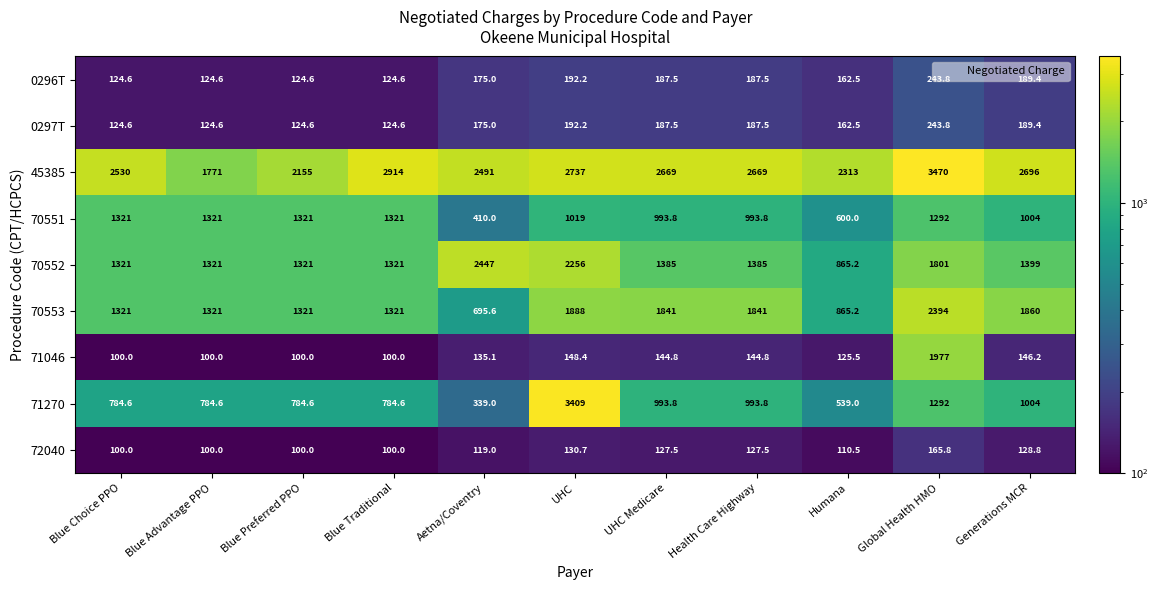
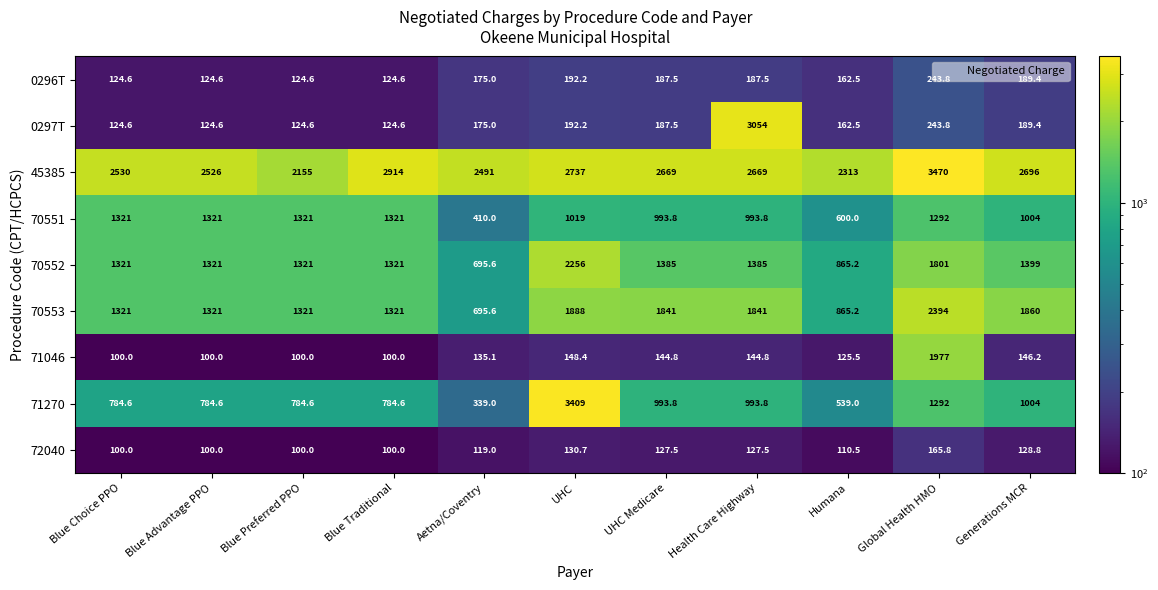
  {
    "0296T": {
      "Blue Choice PPO": 124.6,
      "Blue Advantage PPO": 124.6,
      "Blue Preferred PPO": 124.6,
      "Blue Traditional": 124.6,
      "Aetna/Coventry": 175.0,
      "UHC": 192.2,
      "UHC Medicare": 187.5,
      "Health Care Highway": 187.5,
      "Humana": 162.5
    },
    "0297T": {
      "Blue Choice PPO": 124.6,
      "Blue Advantage PPO": 124.6,
      "Blue Preferred PPO": 124.6,
      "Blue Traditional": 124.6,
      "Aetna/Coventry": 175.0,
      "UHC": 192.2,
      "UHC Medicare": 187.5,
-     "Health Care Highway": 187.5,
+     "Health Care Highway": 3054,
      "Humana": 162.5,
      "Global Health HMO": 243.8,
      "Generations MCR": 189.4
    },
    "45385": {
      "Blue Choice PPO": 2530,
-     "Blue Advantage PPO": 1771,
+     "Blue Advantage PPO": 2526,
      "Blue Preferred PPO": 2155,
      "Blue Traditional": 2914,
      "Aetna/Coventry": 2491,
      "UHC": 2737,
      "UHC Medicare": 2669,
      "Health Care Highway": 2669,
      "Humana": 2313,
      "Global Health HMO": 3470,
      "Generations MCR": 2696
    },
    "70551": {
      "Blue Choice PPO": 1321,
      "Blue Advantage PPO": 1321,
      "Blue Preferred PPO": 1321,
      "Blue Traditional": 1321,
      "Aetna/Coventry": 410.0,
      "UHC": 1019,
      "UHC Medicare": 993.8,
      "Health Care Highway": 993.8,
      "Humana": 600.0,
      "Global Health HMO": 1292,
      "Generations MCR": 1004
    },
    "70552": {
      "Blue Choice PPO": 1321,
      "Blue Advantage PPO": 1321,
      "Blue Preferred PPO": 1321,
      "Blue Traditional": 1321,
-     "Aetna/Coventry": 2447,
+     "Aetna/Coventry": 695.6,
      "UHC": 2256,
      "UHC Medicare": 1385,
      "Health Care Highway": 1385,
      "Humana": 865.2,
      "Global Health HMO": 1801,
      "Generations MCR": 1399
    },
    "70553": {
      "Blue Choice PPO": 1321,
      "Blue Advantage PPO": 1321,
      "Blue Preferred PPO": 1321,
      "Blue Traditional": 1321,
      "Aetna/Coventry": 695.6,
      "UHC": 1888,
      "UHC Medicare": 1841,
      "Health Care Highway": 1841,
      "Humana": 865.2,
      "Global Health HMO": 2394,
      "Generations MCR": 1860
    },
    "71046": {
      "Blue Choice PPO": 100.0,
      "Blue Advantage PPO": 100.0,
      "Blue Preferred PPO": 100.0,
      "Blue Traditional": 100.0,
      "Aetna/Coventry": 135.1,
      "UHC": 148.4,
      "UHC Medicare": 144.8,
      "Health Care Highway": 144.8,
      "Humana": 125.5,
      "Global Health HMO": 1977,
      "Generations MCR": 146.2
    },
    "71270": {
      "Blue Choice PPO": 784.6,
      "Blue Advantage PPO": 784.6,
      "Blue Preferred PPO": 784.6,
      "Blue Traditional": 784.6,
      "Aetna/Coventry": 339.0,
      "UHC": 3409,
      "UHC Medicare": 993.8,
      "Health Care Highway": 993.8,
      "Humana": 539.0,
      "Global Health HMO": 1292,
      "Generations MCR": 1004
    },
    "72040": {
      "Blue Choice PPO": 100.0,
      "Blue Advantage PPO": 100.0,
      "Blue Preferred PPO": 100.0,
      "Blue Traditional": 100.0,
      "Aetna/Coventry": 119.0,
      "UHC": 130.7,
      "UHC Medicare": 127.5,
      "Health Care Highway": 127.5,
      "Humana": 110.5,
      "Global Health HMO": 165.8,
      "Generations MCR": 128.8
    }
  }
